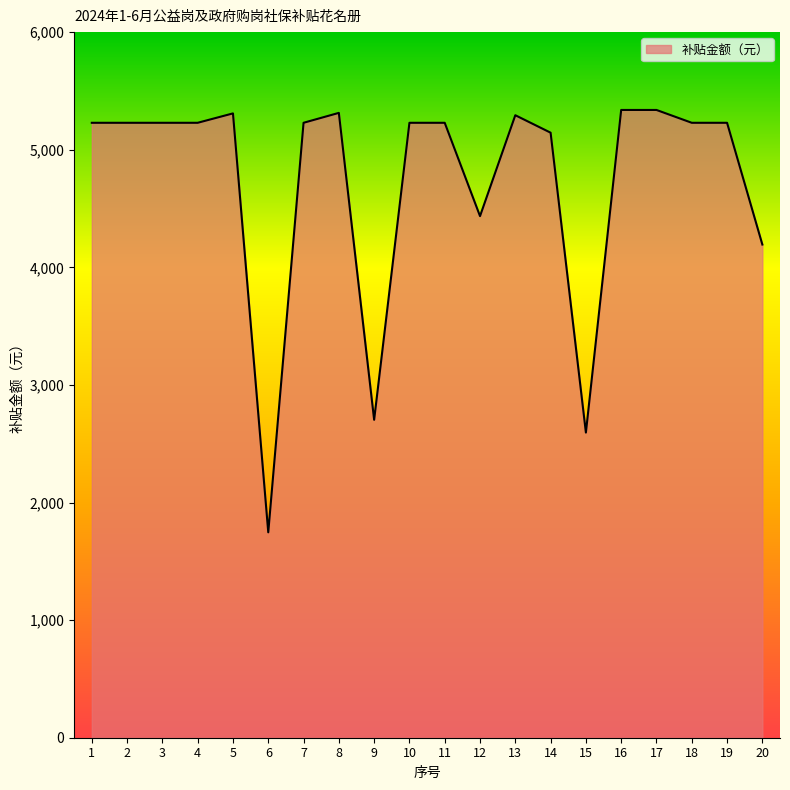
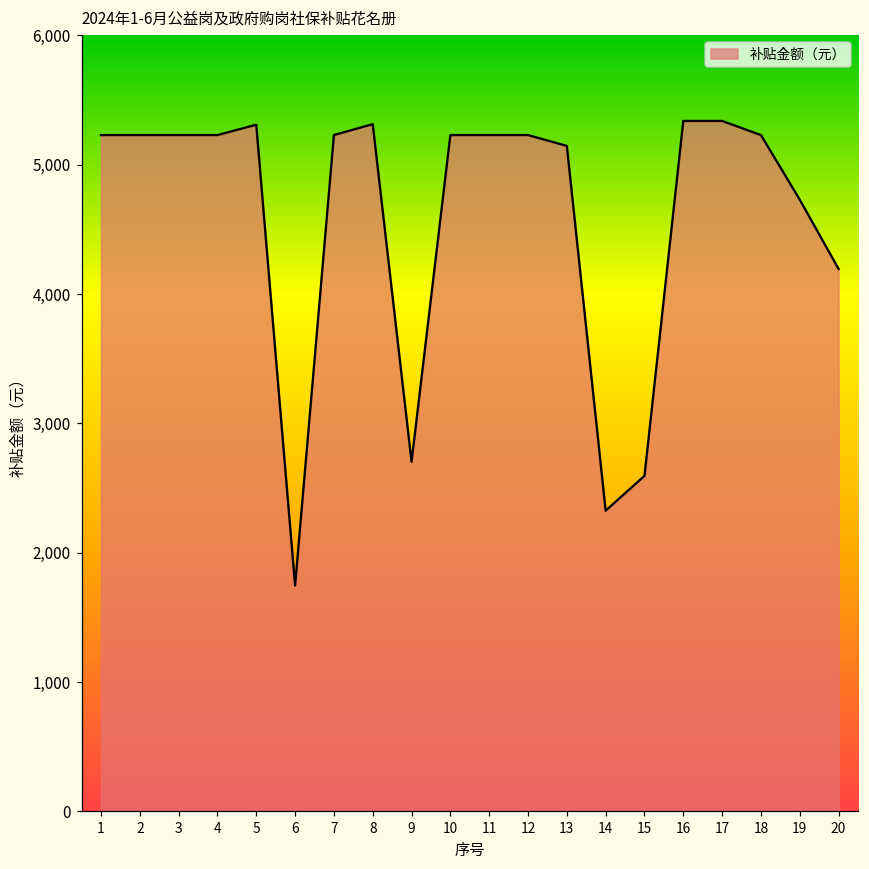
  {
    "1": "5,230",
    "2": "5,230",
    "3": "5,230",
    "4": "5,230",
    "5": "5,310",
    "6": "1,750",
    "7": "5,230",
    "8": "5,310",
    "9": "2,700",
    "10": "5,230",
    "11": "5,230",
-   "12": "4,440",
-   "13": "5,290",
-   "14": "5,140",
+   "12": "5,230",
+   "13": "5,140",
+   "14": "2,330",
    "15": "2,590",
    "16": "5,340",
    "17": "5,340",
    "18": "5,230",
-   "19": "5,230",
+   "19": "4,730",
    "20": "4,190"
  }
